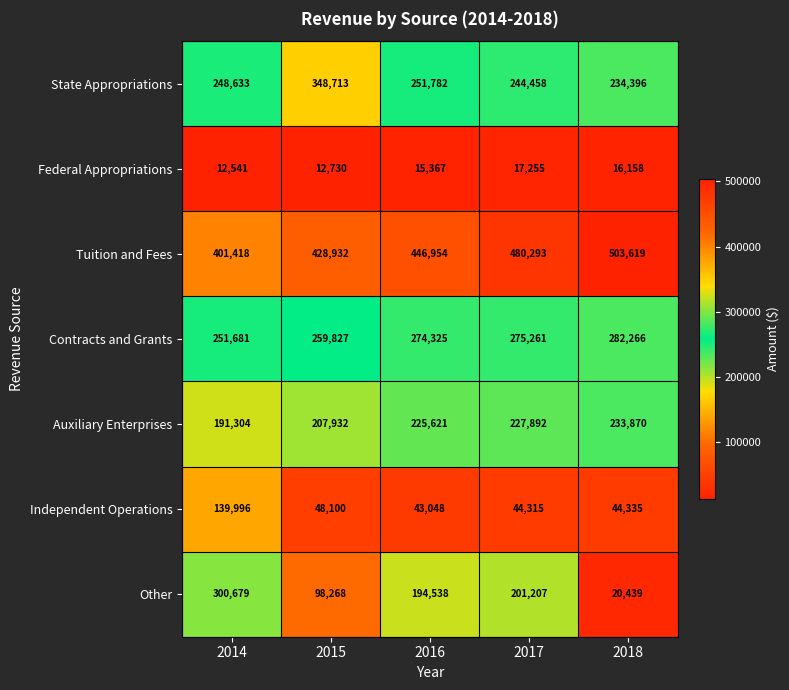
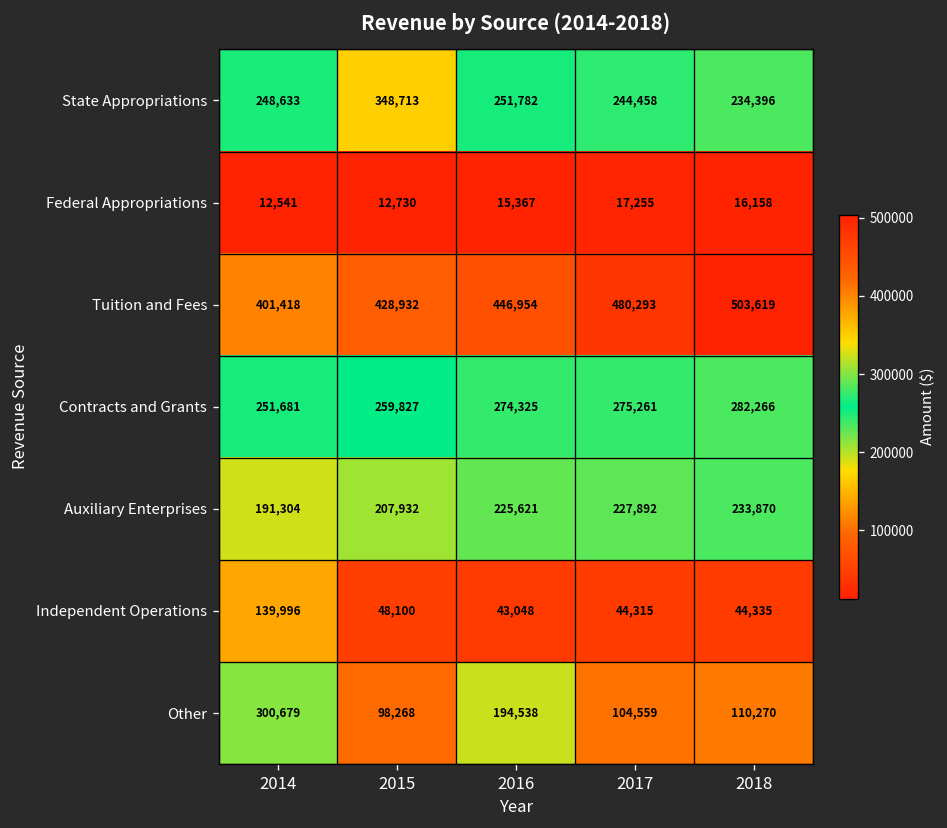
  {
    "State Appropriations": {
      "2014": "248,633",
      "2015": "348,713",
      "2016": "251,782",
      "2017": "244,458",
      "2018": "234,396"
    },
    "Federal Appropriations": {
      "2014": "12,541",
      "2015": "12,730",
      "2016": "15,367",
      "2017": "17,255",
      "2018": "16,158"
    },
    "Tuition and Fees": {
      "2014": "401,418",
      "2015": "428,932",
      "2016": "446,954",
      "2017": "480,293",
      "2018": "503,619"
    },
    "Contracts and Grants": {
      "2014": "251,681",
      "2015": "259,827",
      "2016": "274,325",
      "2017": "275,261",
      "2018": "282,266"
    },
    "Auxiliary Enterprises": {
      "2014": "191,304",
      "2015": "207,932",
      "2016": "225,621",
      "2017": "227,892",
      "2018": "233,870"
    },
    "Independent Operations": {
      "2014": "139,996",
      "2015": "48,100",
      "2016": "43,048",
      "2017": "44,315",
      "2018": "44,335"
    },
    "Other": {
      "2014": "300,679",
      "2015": "98,268",
      "2016": "194,538",
-     "2017": "201,207",
-     "2018": "20,439"
+     "2017": "104,559",
+     "2018": "110,270"
    }
  }
